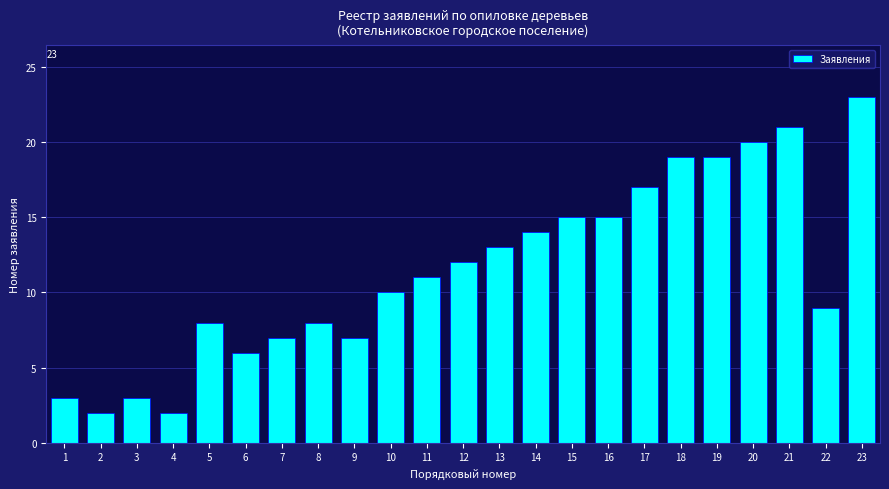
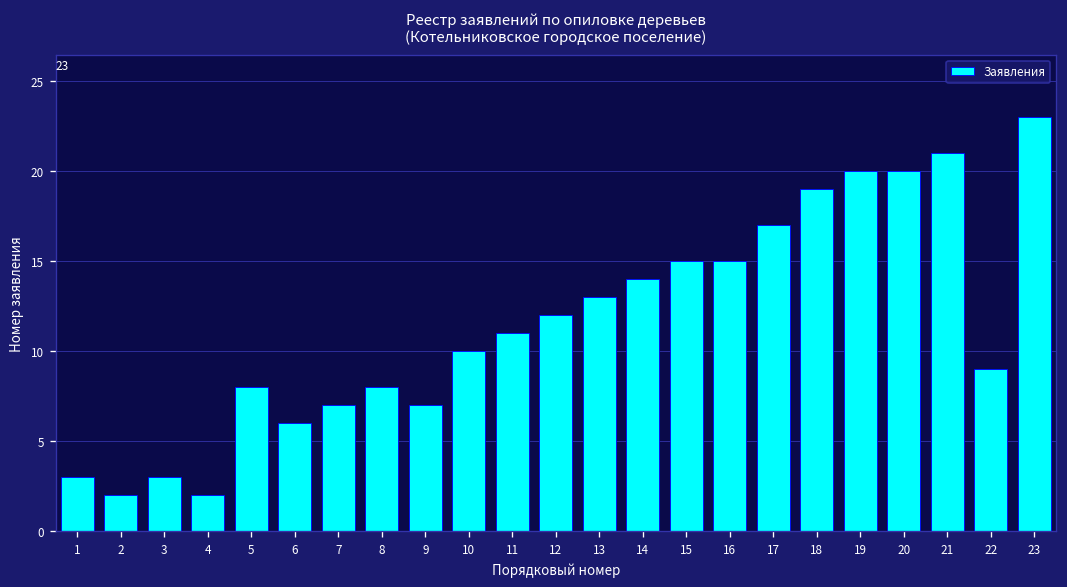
  {
    "1": 3,
    "2": 2,
    "3": 3,
    "4": 2,
    "5": 8,
    "6": 6,
    "7": 7,
    "8": 8,
    "9": 7,
    "10": 10,
    "11": 11,
    "12": 12,
    "13": 13,
    "14": 14,
    "15": 15,
    "16": 15,
    "17": 17,
    "18": 19,
-   "19": 19,
+   "19": 20,
    "20": 20,
    "21": 21,
    "22": 9,
    "23": 23
  }
